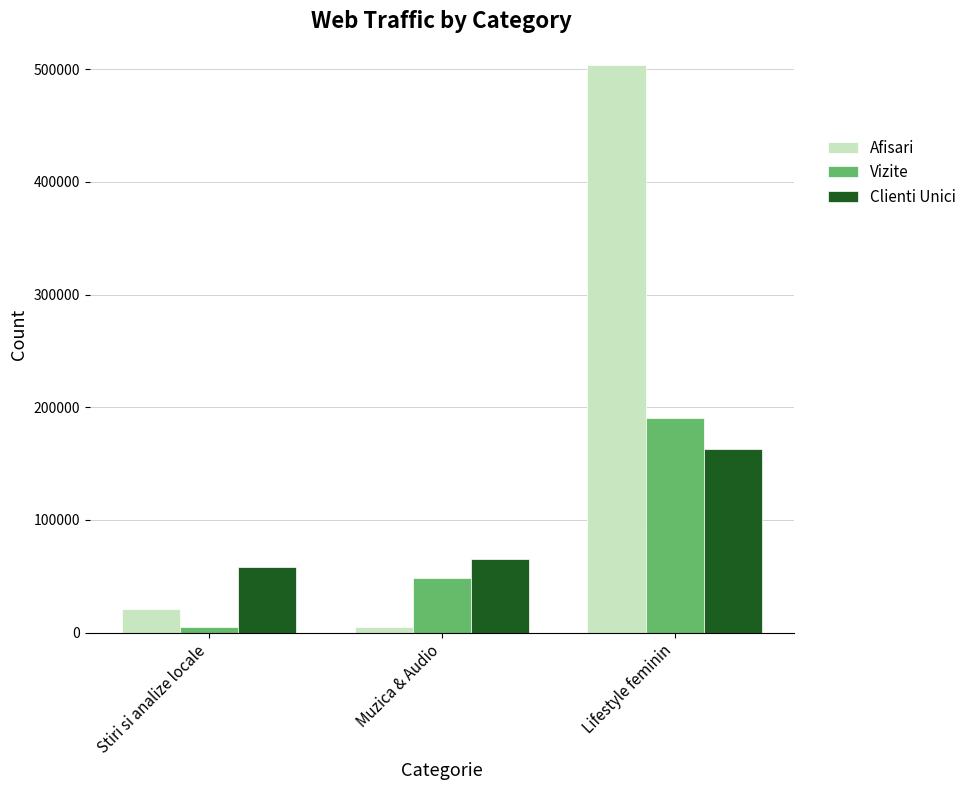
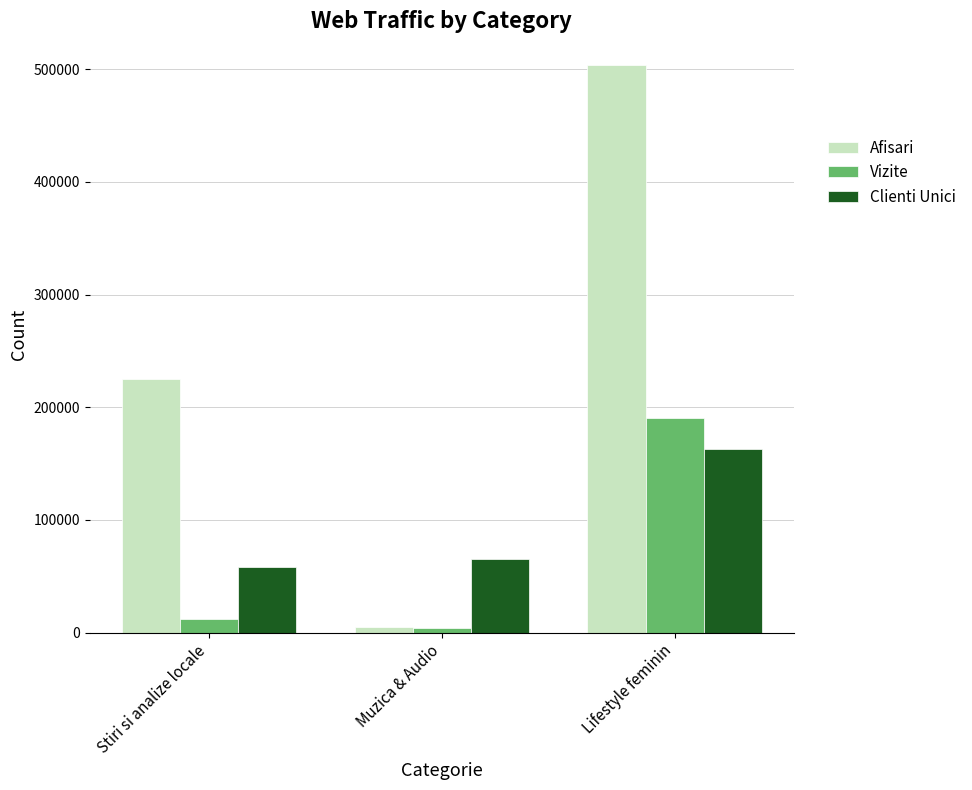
  {
    "Afisari": {
-     "Stiri si analize locale": 21000,
+     "Stiri si analize locale": 225000,
      "Muzica & Audio": 5000,
      "Lifestyle feminin": 504000
    },
    "Vizite": {
-     "Stiri si analize locale": 5000,
-     "Muzica & Audio": 48000,
+     "Stiri si analize locale": 12000,
+     "Muzica & Audio": 4000,
      "Lifestyle feminin": 191000
    },
    "Clienti Unici": {
      "Stiri si analize locale": 58000,
      "Muzica & Audio": 65000,
      "Lifestyle feminin": 163000
    }
  }
